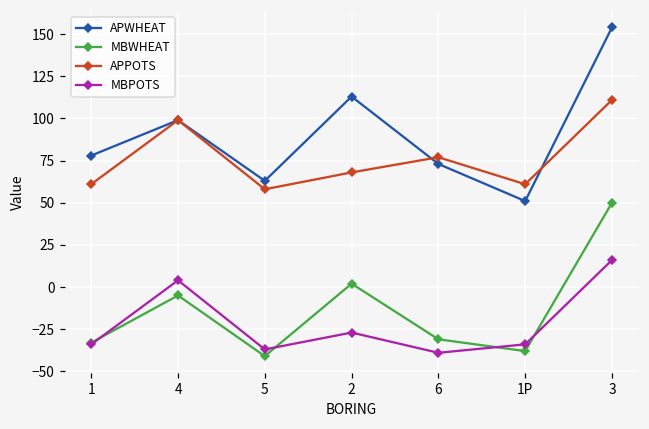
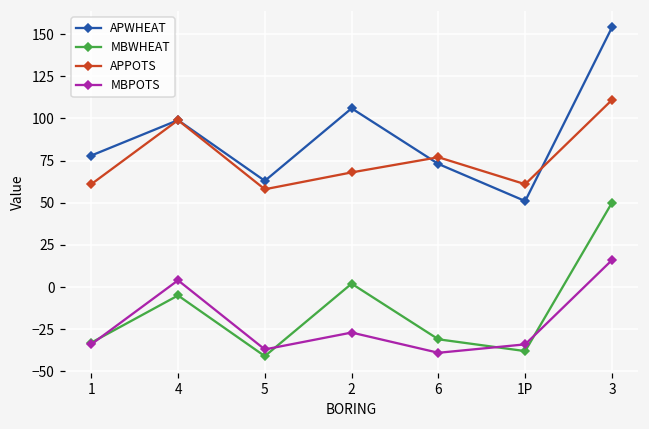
  {
    "APWHEAT": {
      "1": 78,
      "5": 63,
-     "2": 113,
+     "2": 106,
      "6": 73,
      "1P": 51,
      "3": 154
    },
    "MBWHEAT": {
      "4": -5,
      "5": -41,
      "2": 2,
      "6": -31,
      "1P": -38,
      "3": 50
    },
    "APPOTS": {
      "1": 61,
      "5": 58,
      "2": 68,
      "6": 77,
      "1P": 61,
      "3": 111
    },
    "MBPOTS": {
      "4": 4,
      "5": -37,
      "2": -27,
      "6": -39,
      "1P": -34,
      "3": 16
    }
  }
